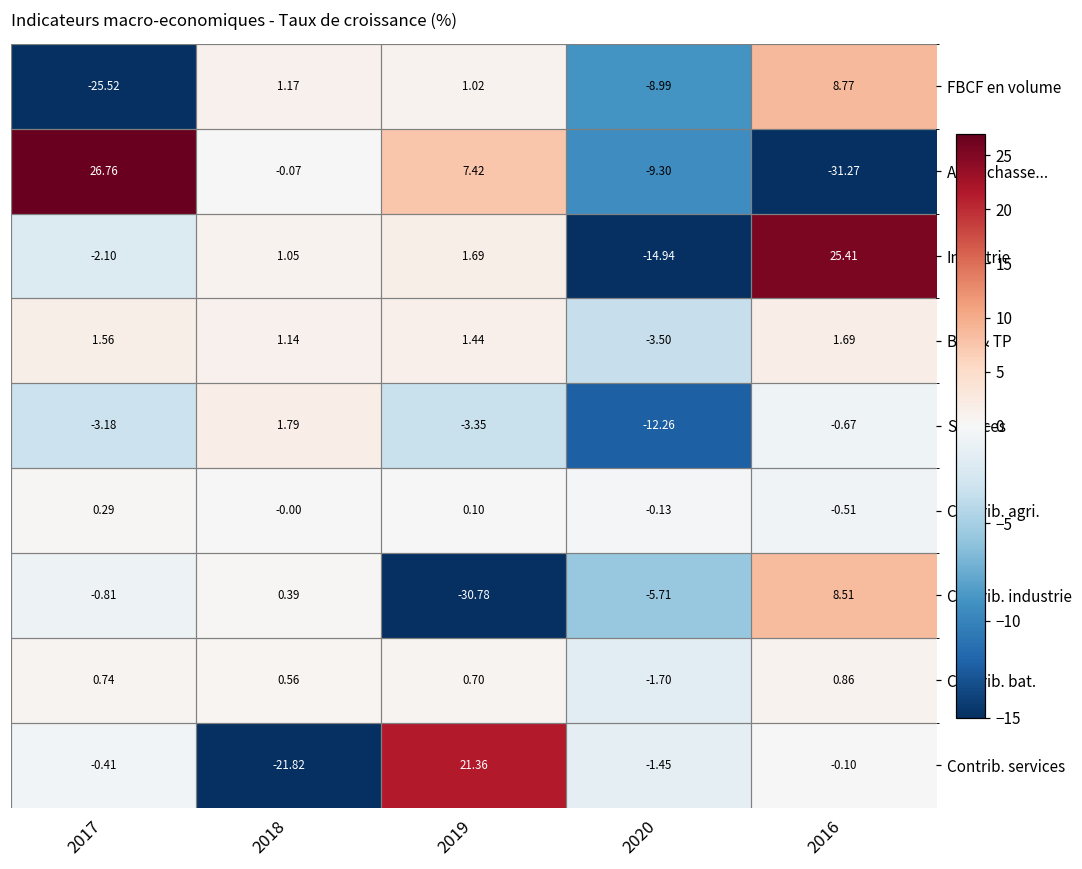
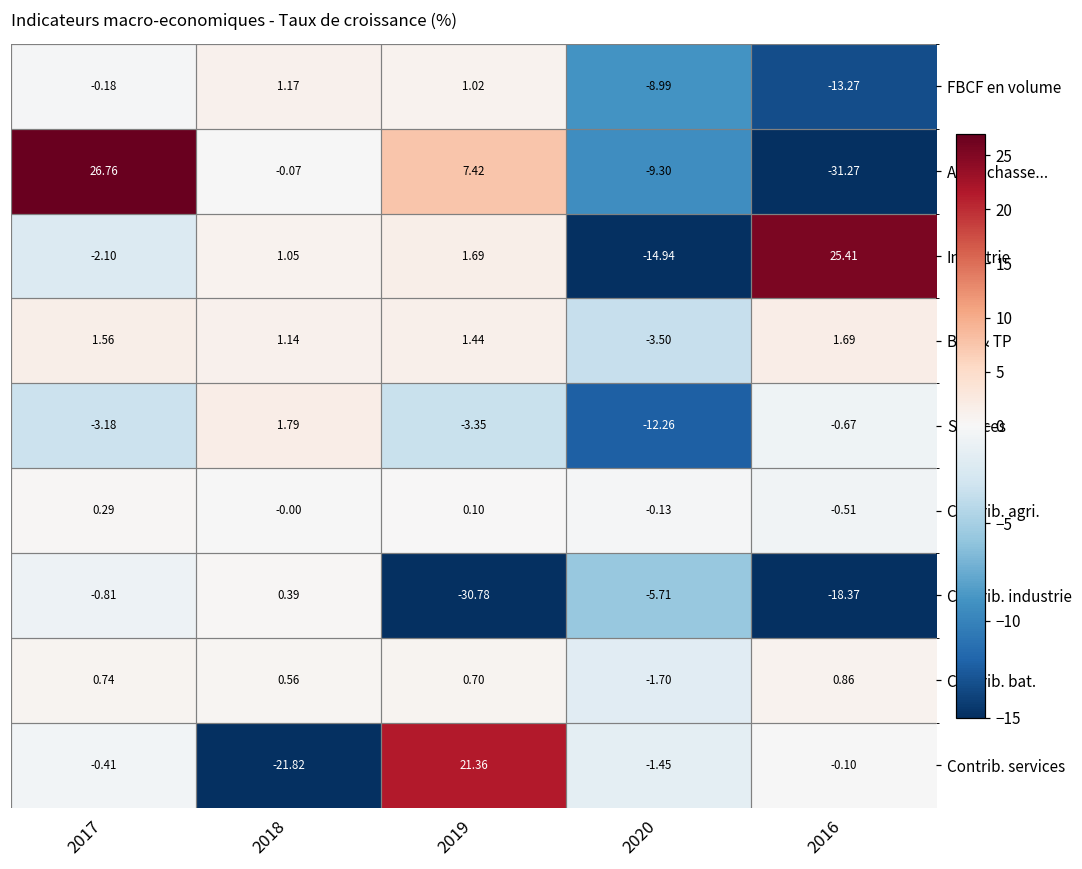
  {
    "FBCF en volume": {
-     "2017": -25.52,
+     "2017": -0.18,
      "2018": 1.17,
      "2019": 1.02,
      "2020": -8.99,
-     "2016": 8.77
+     "2016": -13.27
    },
    "Contrib. industrie": {
      "2017": -0.81,
      "2018": 0.39,
      "2019": -30.78,
      "2020": -5.71,
-     "2016": 8.51
+     "2016": -18.37
    },
    "Contrib. services": {
      "2017": -0.41,
      "2018": -21.82,
      "2019": 21.36,
      "2020": -1.45,
      "2016": -0.10
    }
  }
